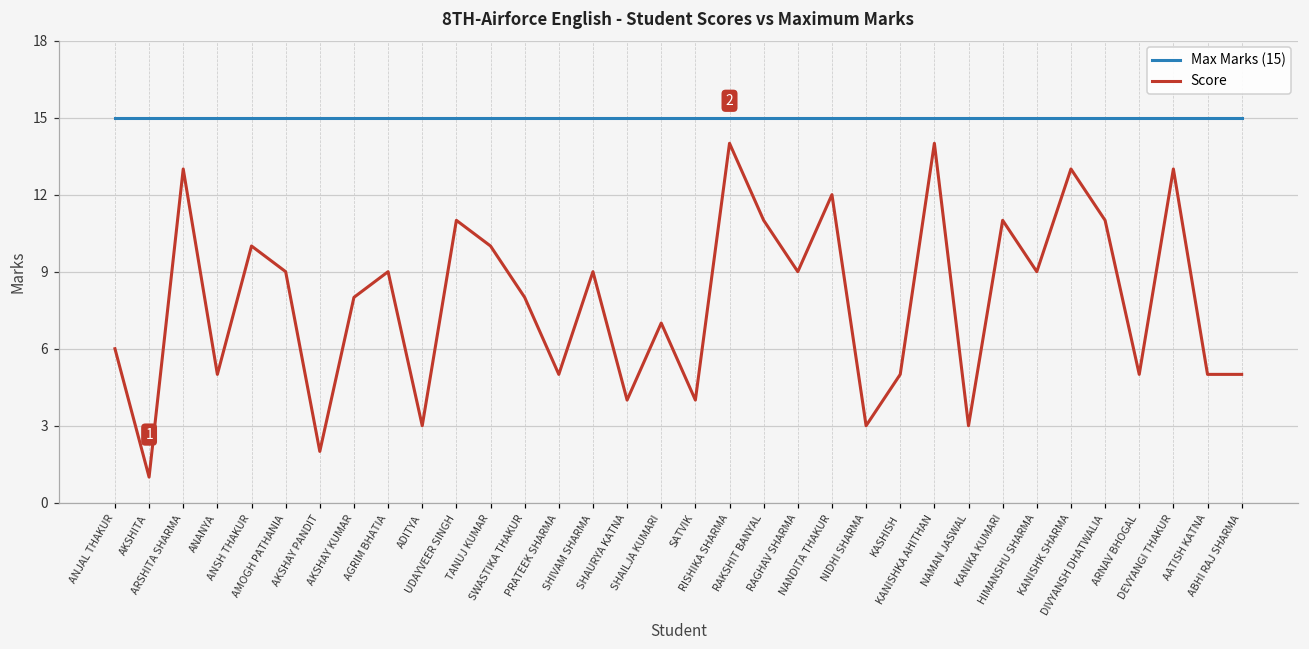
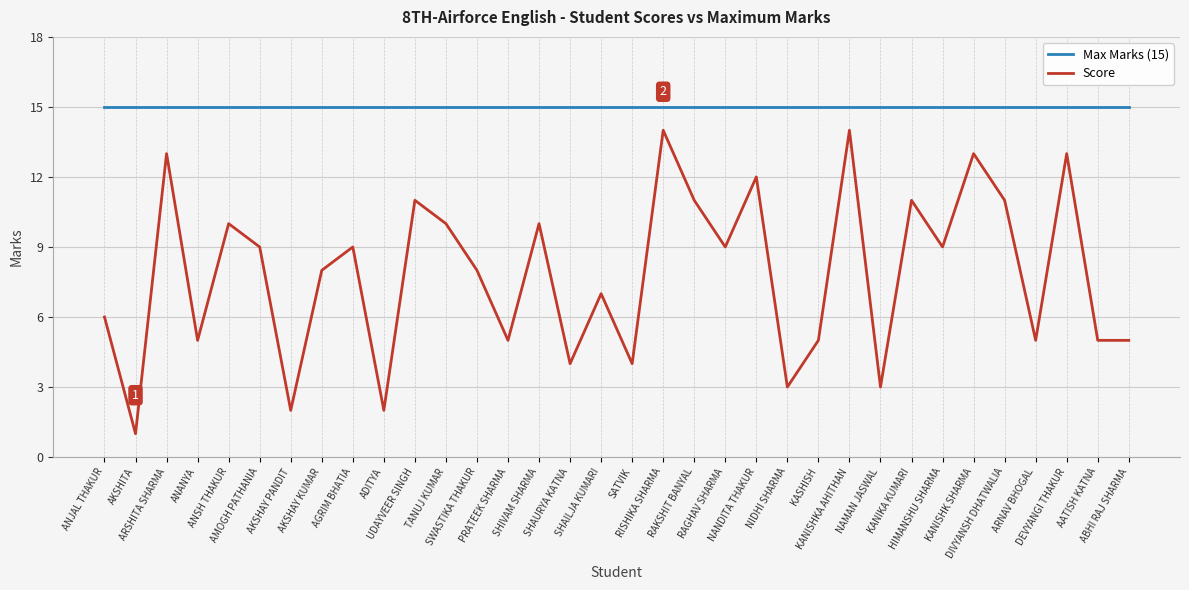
  {
    "Max Marks (15)": {
      "ANJAL THAKUR": 15,
      "AKSHITA": 15,
      "ARSHITA SHARMA": 15,
      "ANANYA": 15,
      "ANSH THAKUR": 15,
      "AMOGH PATHANIA": 15,
      "AKSHAY PANDIT": 15,
      "AKSHAY KUMAR": 15,
      "AGRIM BHATIA": 15,
      "ADITYA": 15,
      "UDAYVEER SINGH": 15,
      "TANUJ KUMAR": 15,
      "SWASTIKA THAKUR": 15,
      "PRATEEK SHARMA": 15,
      "SHIVAM SHARMA": 15,
      "SHAURYA KATNA": 15,
      "SHAILJA KUMARI": 15,
      "SATVIK": 15,
      "RAKSHIT BANYAL": 15,
      "RAGHAV SHARMA": 15,
      "NANDITA THAKUR": 15,
      "NIDHI SHARMA": 15,
      "KASHISH": 15,
      "KANISHKA AHITHAN": 15,
      "NAMAN JASWAL": 15,
      "KANIKA KUMARI": 15,
      "HIMANSHU SHARMA": 15,
      "KANISHK SHARMA": 15,
      "DIVYANSH DHATWALIA": 15,
      "ARNAV BHOGAL": 15,
      "DEVYANGI THAKUR": 15,
      "AATISH KATNA": 15,
      "ABHI RAJ SHARMA": 15
    },
    "Score": {
      "ANJAL THAKUR": 6,
      "ARSHITA SHARMA": 13,
      "ANANYA": 5,
      "ANSH THAKUR": 10,
      "AMOGH PATHANIA": 9,
      "AKSHAY PANDIT": 2,
      "AKSHAY KUMAR": 8,
      "AGRIM BHATIA": 9,
-     "ADITYA": 3,
+     "ADITYA": 2,
      "UDAYVEER SINGH": 11,
      "TANUJ KUMAR": 10,
      "SWASTIKA THAKUR": 8,
      "PRATEEK SHARMA": 5,
-     "SHIVAM SHARMA": 9,
+     "SHIVAM SHARMA": 10,
      "SHAURYA KATNA": 4,
      "SHAILJA KUMARI": 7,
      "SATVIK": 4,
      "RISHIKA SHARMA": 14,
      "RAKSHIT BANYAL": 11,
      "RAGHAV SHARMA": 9,
      "NANDITA THAKUR": 12,
      "NIDHI SHARMA": 3,
      "KASHISH": 5,
      "KANISHKA AHITHAN": 14,
      "NAMAN JASWAL": 3,
      "KANIKA KUMARI": 11,
      "HIMANSHU SHARMA": 9,
      "KANISHK SHARMA": 13,
      "DIVYANSH DHATWALIA": 11,
      "ARNAV BHOGAL": 5,
      "DEVYANGI THAKUR": 13,
      "AATISH KATNA": 5,
      "ABHI RAJ SHARMA": 5
    }
  }
